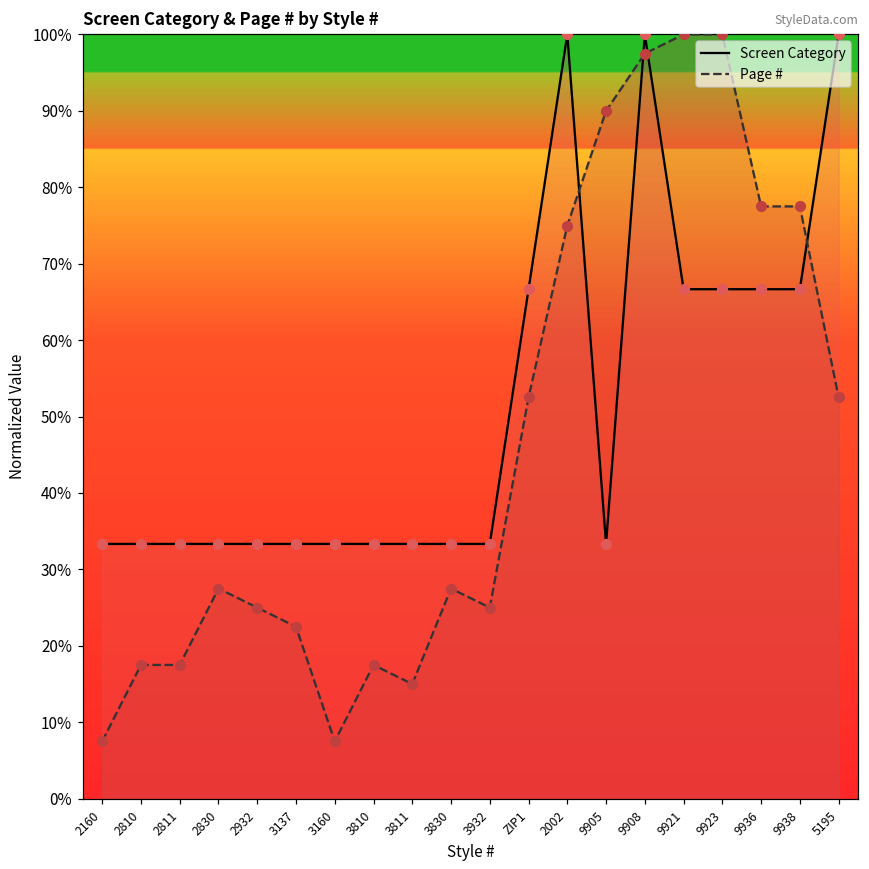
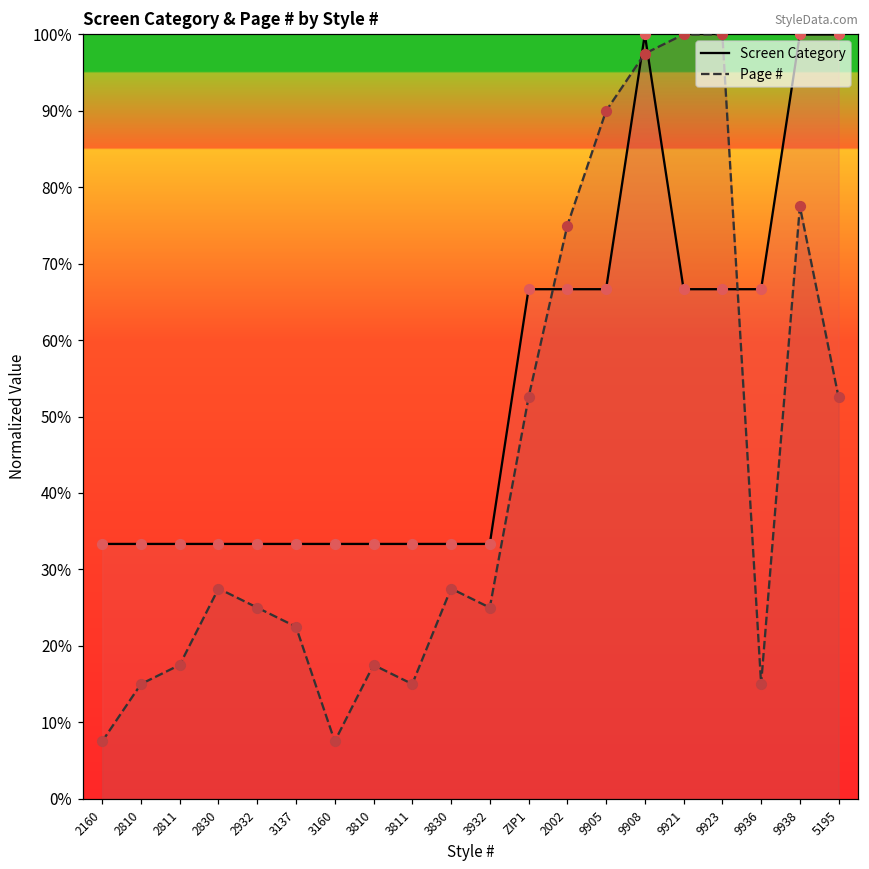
  {
    "Screen Category": {
      "2160": "33%",
      "2810": "33%",
      "2811": "33%",
      "2830": "33%",
      "2932": "33%",
      "3137": "33%",
      "3160": "33%",
      "3810": "33%",
      "3811": "33%",
      "3830": "33%",
      "3932": "33%",
      "ZIP1": "67%",
-     "2002": "100%",
-     "9905": "33%",
+     "2002": "67%",
+     "9905": "67%",
      "9908": "100%",
      "9921": "67%",
      "9923": "67%",
      "9936": "67%",
-     "9938": "67%",
+     "9938": "100%",
      "5195": "100%"
    },
    "Page #": {
      "2160": "8%",
-     "2810": "18%",
+     "2810": "15%",
      "2811": "18%",
      "2830": "28%",
      "2932": "25%",
      "3137": "23%",
      "3160": "8%",
      "3810": "18%",
      "3811": "15%",
      "3830": "28%",
      "3932": "25%",
      "ZIP1": "53%",
      "2002": "75%",
      "9905": "90%",
      "9908": "98%",
      "9921": "100%",
      "9923": "100%",
-     "9936": "78%",
+     "9936": "15%",
      "9938": "78%",
      "5195": "53%"
    }
  }
